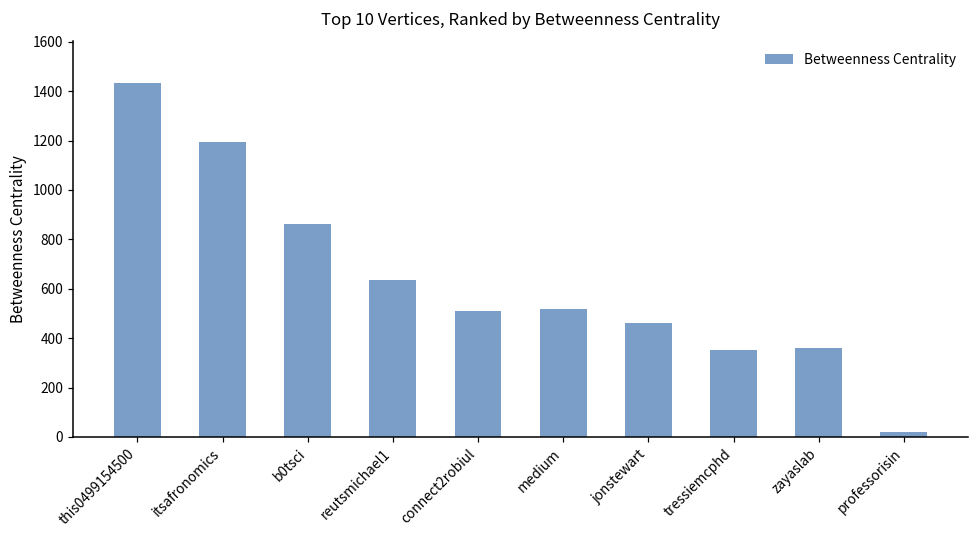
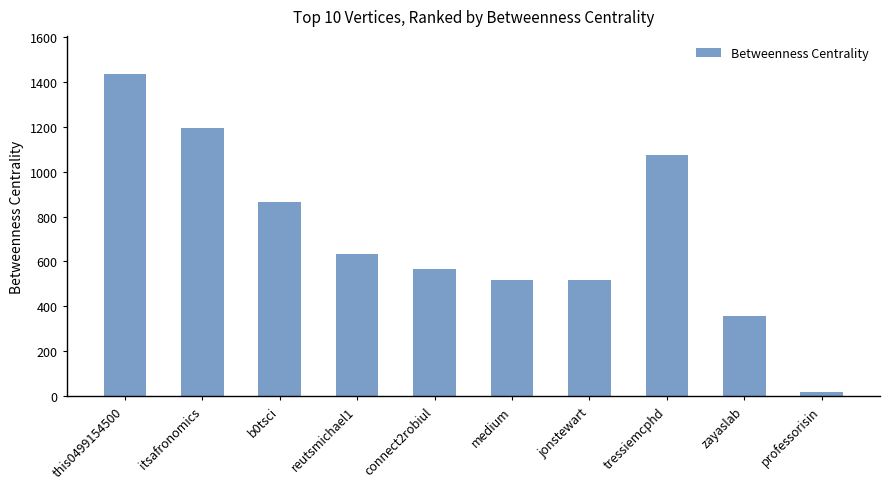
  {
    "this0499154500": 1430,
    "itsafronomics": 1200,
    "b0tsci": 860,
    "reutsmichael1": 640,
-   "connect2robiul": 510,
+   "connect2robiul": 570,
    "medium": 520,
-   "jonstewart": 460,
-   "tressiemcphd": 350,
+   "jonstewart": 520,
+   "tressiemcphd": 1070,
    "zayaslab": 360,
    "professorisin": 20
  }
